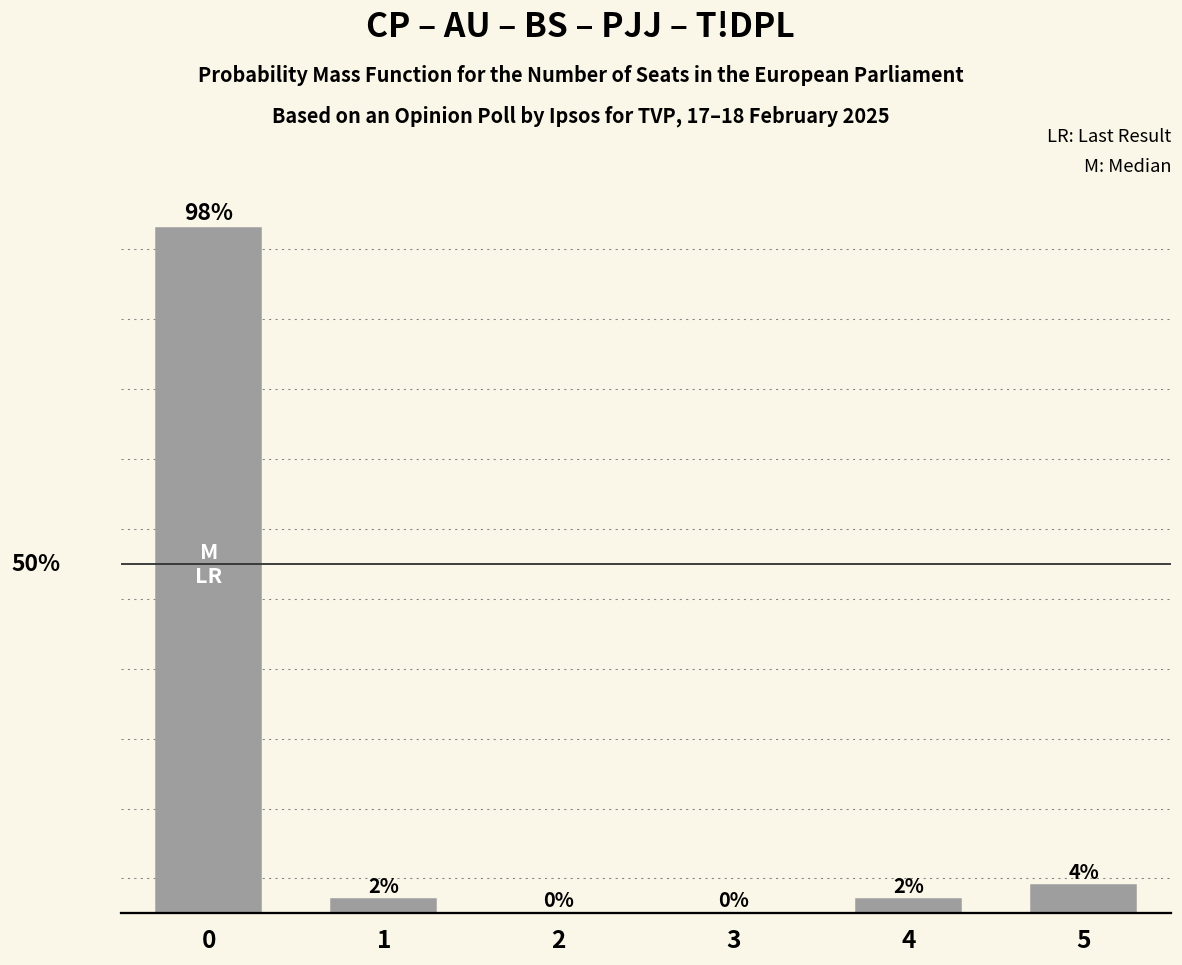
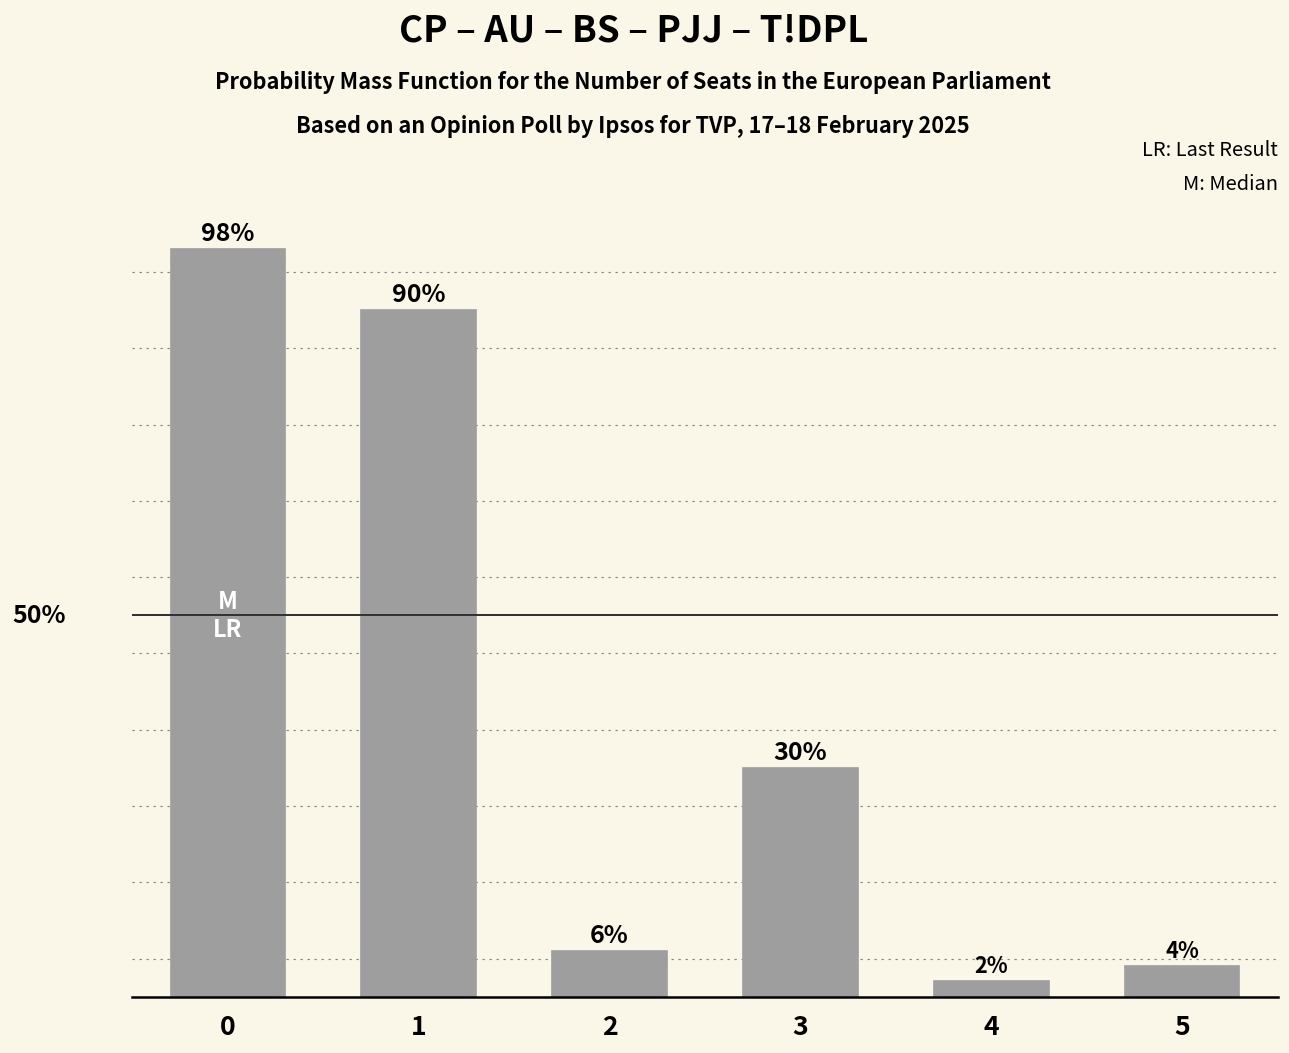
  {
    "0": "98%",
-   "1": "2%",
-   "2": "0%",
-   "3": "0%",
+   "1": "90%",
+   "2": "6%",
+   "3": "30%",
    "4": "2%",
    "5": "4%"
  }
